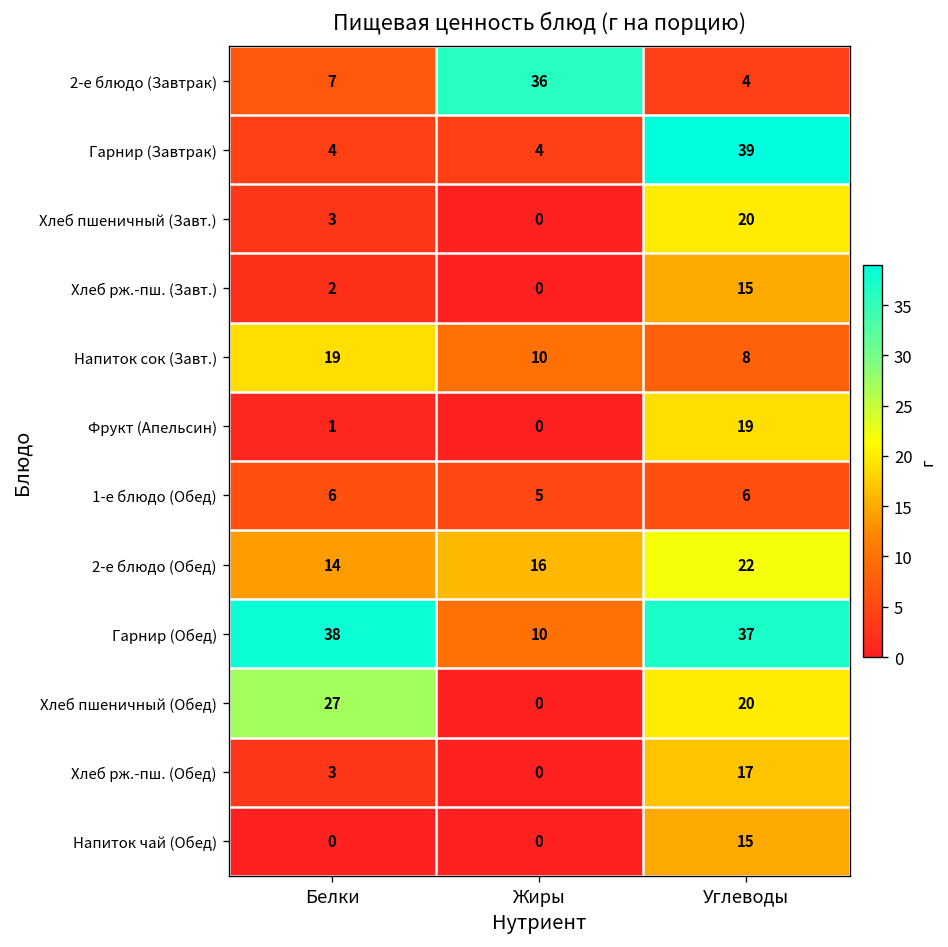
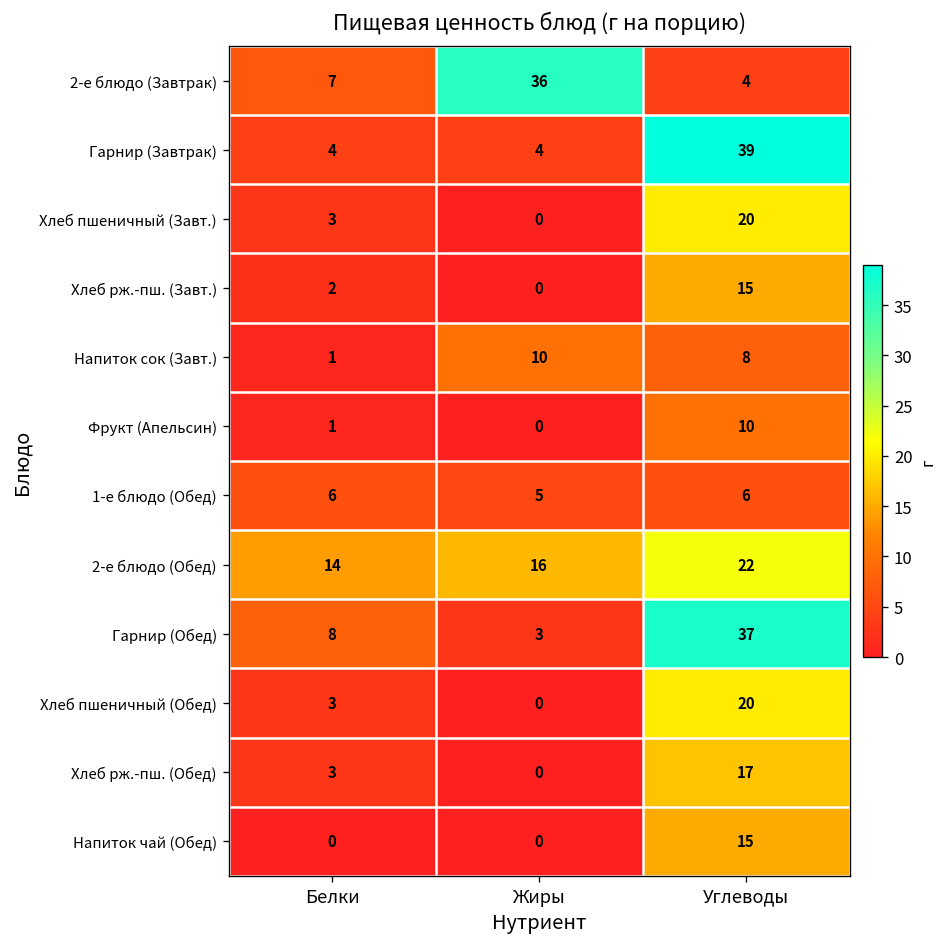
  {
    "2-е блюдо (Завтрак)": {
      "Белки": 7,
      "Жиры": 36,
      "Углеводы": 4
    },
    "Гарнир (Завтрак)": {
      "Белки": 4,
      "Жиры": 4,
      "Углеводы": 39
    },
    "Хлеб пшеничный (Завт.)": {
      "Белки": 3,
      "Жиры": 0,
      "Углеводы": 20
    },
    "Хлеб рж.-пш. (Завт.)": {
      "Белки": 2,
      "Жиры": 0,
      "Углеводы": 15
    },
    "Напиток сок (Завт.)": {
-     "Белки": 19,
+     "Белки": 1,
      "Жиры": 10,
      "Углеводы": 8
    },
    "Фрукт (Апельсин)": {
      "Белки": 1,
      "Жиры": 0,
-     "Углеводы": 19
+     "Углеводы": 10
    },
    "1-е блюдо (Обед)": {
      "Белки": 6,
      "Жиры": 5,
      "Углеводы": 6
    },
    "2-е блюдо (Обед)": {
      "Белки": 14,
      "Жиры": 16,
      "Углеводы": 22
    },
    "Гарнир (Обед)": {
-     "Белки": 38,
-     "Жиры": 10,
+     "Белки": 8,
+     "Жиры": 3,
      "Углеводы": 37
    },
    "Хлеб пшеничный (Обед)": {
-     "Белки": 27,
+     "Белки": 3,
      "Жиры": 0,
      "Углеводы": 20
    },
    "Хлеб рж.-пш. (Обед)": {
      "Белки": 3,
      "Жиры": 0,
      "Углеводы": 17
    },
    "Напиток чай (Обед)": {
      "Белки": 0,
      "Жиры": 0,
      "Углеводы": 15
    }
  }
